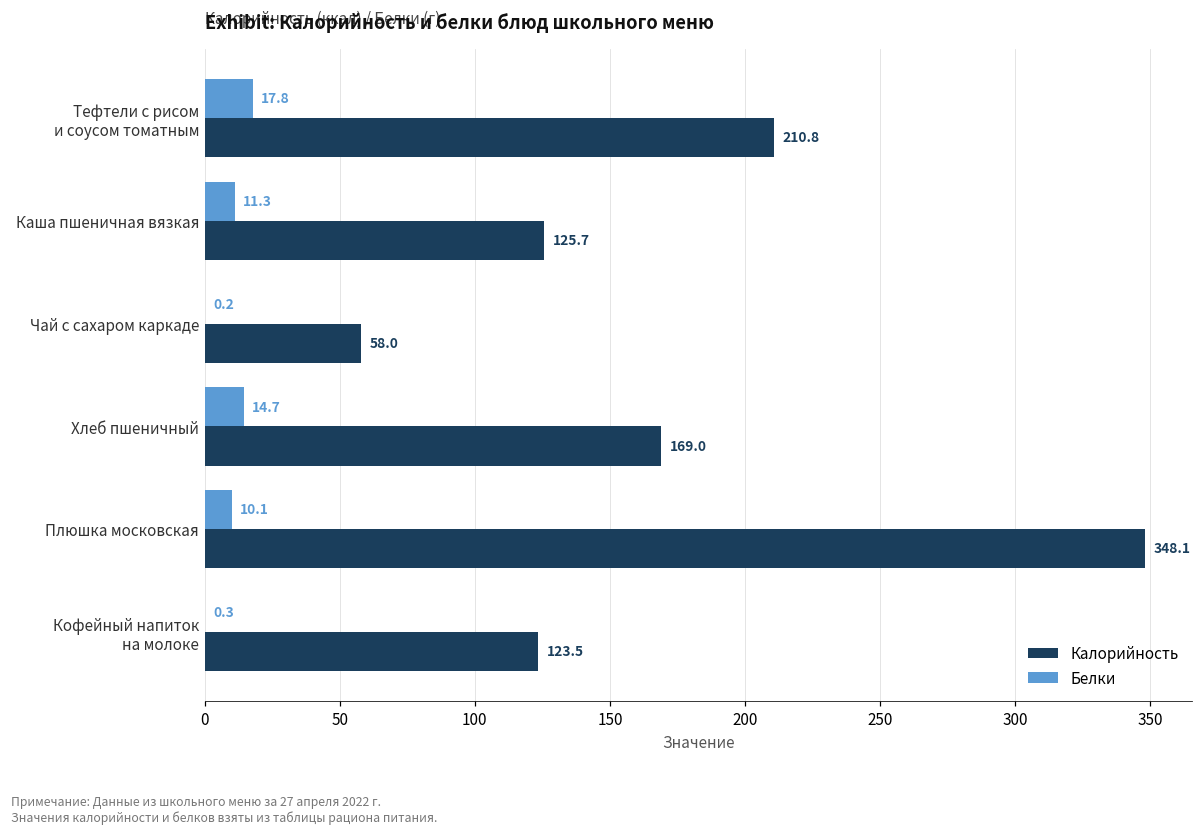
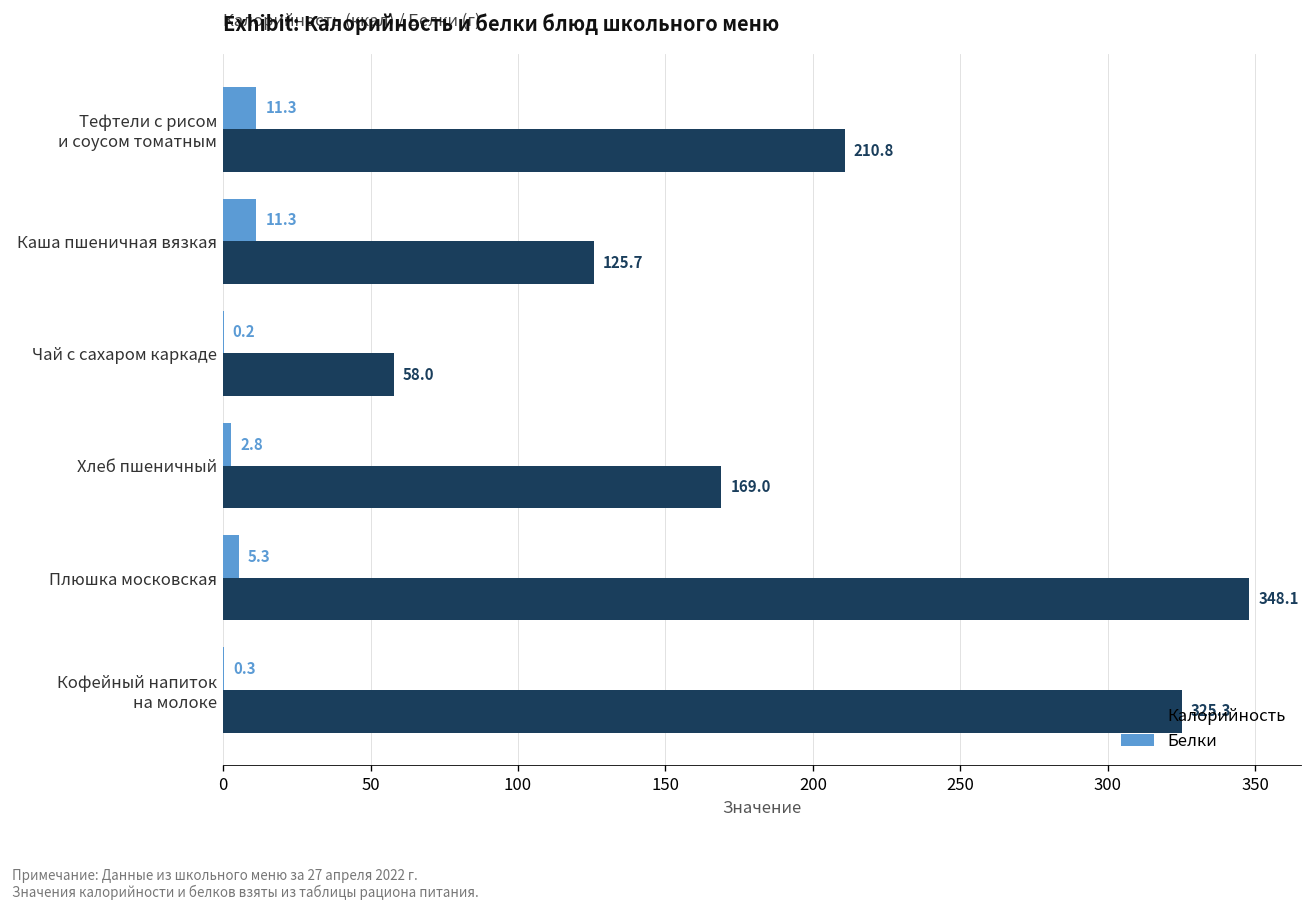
  {
    "Калорийность": {
      "Тефтели с рисом и соусом томатным": 210.8,
      "Каша пшеничная вязкая": 125.7,
      "Чай с сахаром каркаде": 58.0,
      "Хлеб пшеничный": 169.0,
      "Плюшка московская": 348.1,
-     "Кофейный напиток на молоке": 123.5
+     "Кофейный напиток на молоке": 325.3
    },
    "Белки": {
-     "Тефтели с рисом и соусом томатным": 17.8,
+     "Тефтели с рисом и соусом томатным": 11.3,
      "Каша пшеничная вязкая": 11.3,
      "Чай с сахаром каркаде": 0.2,
-     "Хлеб пшеничный": 14.7,
-     "Плюшка московская": 10.1,
+     "Хлеб пшеничный": 2.8,
+     "Плюшка московская": 5.3,
      "Кофейный напиток на молоке": 0.3
    }
  }
